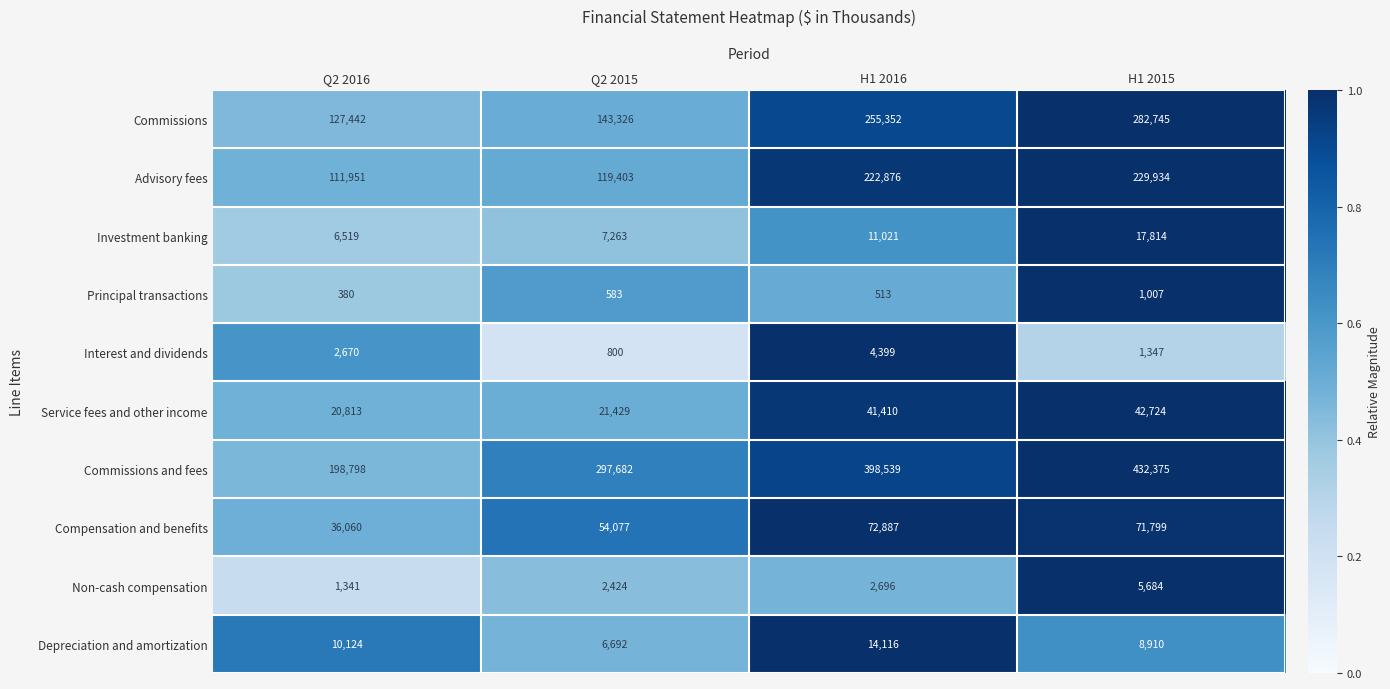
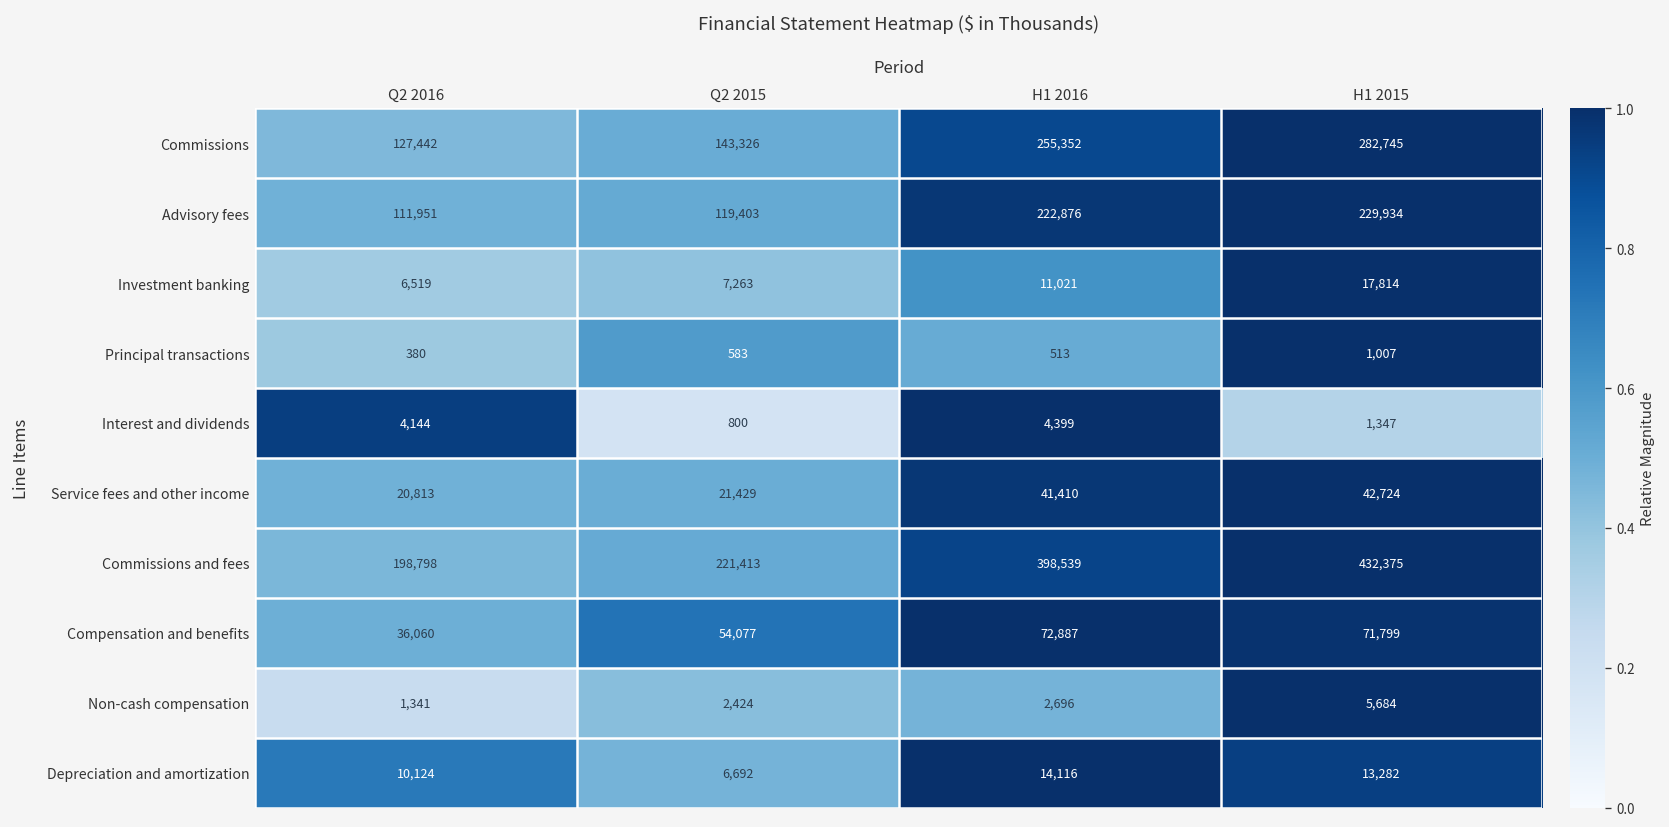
  {
    "Commissions": {
      "Q2 2016": "127,442",
      "Q2 2015": "143,326",
      "H1 2016": "255,352",
      "H1 2015": "282,745"
    },
    "Advisory fees": {
      "Q2 2016": "111,951",
      "Q2 2015": "119,403",
      "H1 2016": "222,876",
      "H1 2015": "229,934"
    },
    "Investment banking": {
      "Q2 2016": "6,519",
      "Q2 2015": "7,263",
      "H1 2016": "11,021",
      "H1 2015": "17,814"
    },
    "Principal transactions": {
      "Q2 2016": "380",
      "Q2 2015": "583",
      "H1 2016": "513",
      "H1 2015": "1,007"
    },
    "Interest and dividends": {
-     "Q2 2016": "2,670",
+     "Q2 2016": "4,144",
      "Q2 2015": "800",
      "H1 2016": "4,399",
      "H1 2015": "1,347"
    },
    "Service fees and other income": {
      "Q2 2016": "20,813",
      "Q2 2015": "21,429",
      "H1 2016": "41,410",
      "H1 2015": "42,724"
    },
    "Commissions and fees": {
      "Q2 2016": "198,798",
-     "Q2 2015": "297,682",
+     "Q2 2015": "221,413",
      "H1 2016": "398,539",
      "H1 2015": "432,375"
    },
    "Compensation and benefits": {
      "Q2 2016": "36,060",
      "Q2 2015": "54,077",
      "H1 2016": "72,887",
      "H1 2015": "71,799"
    },
    "Non-cash compensation": {
      "Q2 2016": "1,341",
      "Q2 2015": "2,424",
      "H1 2016": "2,696",
      "H1 2015": "5,684"
    },
    "Depreciation and amortization": {
      "Q2 2016": "10,124",
      "Q2 2015": "6,692",
      "H1 2016": "14,116",
-     "H1 2015": "8,910"
+     "H1 2015": "13,282"
    }
  }
